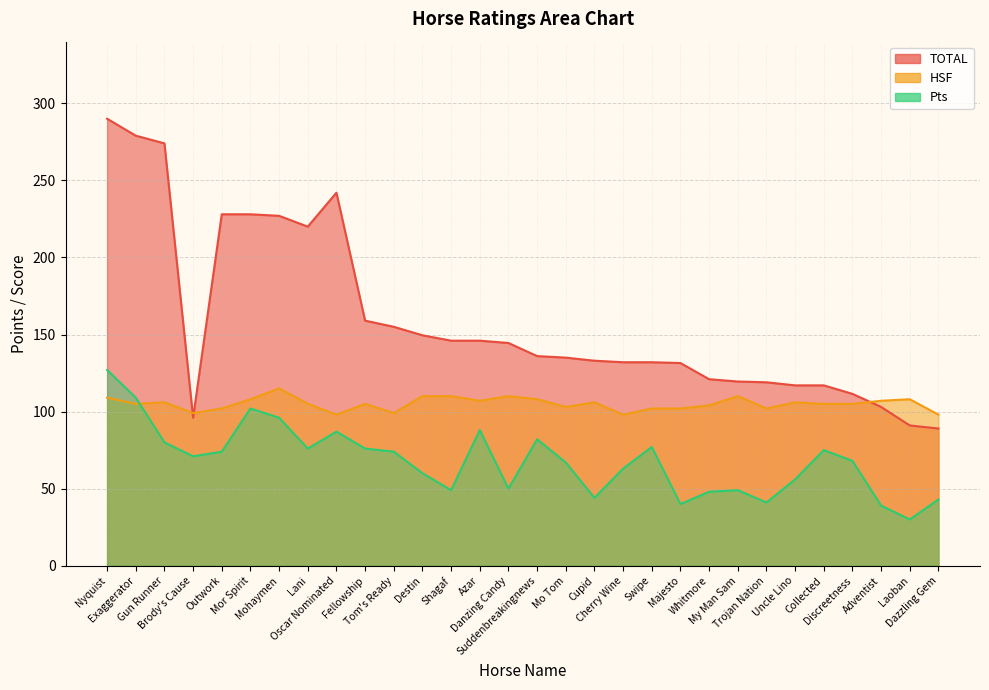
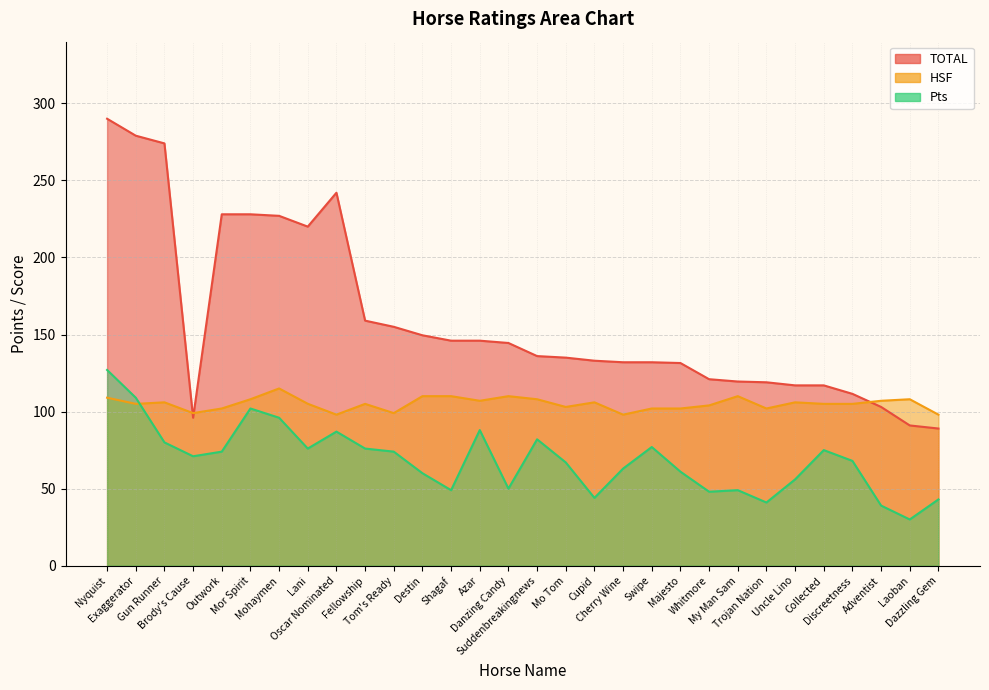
  {
    "TOTAL": {
      "Nyquist": 290,
      "Exaggerator": 279,
      "Gun Runner": 274,
      "Brody's Cause": 96,
      "Outwork": 228,
      "Mor Spirit": 228,
      "Mohaymen": 227,
      "Lani": 220,
      "Oscar Nominated": 242,
      "Fellowship": 159,
      "Tom's Ready": 155,
      "Destin": 150,
      "Shagaf": 146,
      "Azar": 146,
      "Danzing Candy": 145,
      "Suddenbreakingnews": 136,
      "Mo Tom": 135,
      "Cupid": 133,
      "Cherry Wine": 132,
      "Swipe": 132,
      "Majesto": 132,
      "Whitmore": 121,
      "My Man Sam": 120,
      "Trojan Nation": 119,
      "Uncle Lino": 117,
      "Collected": 117,
      "Discreetness": 112,
      "Adventist": 103,
      "Laoban": 91,
      "Dazzling Gem": 89
    },
    "HSF": {
      "Nyquist": 109,
      "Exaggerator": 105,
      "Gun Runner": 106,
      "Brody's Cause": 99,
      "Outwork": 102,
      "Mor Spirit": 108,
      "Mohaymen": 115,
      "Lani": 105,
      "Oscar Nominated": 98,
      "Fellowship": 105,
      "Tom's Ready": 99,
      "Destin": 110,
      "Shagaf": 110,
      "Azar": 107,
      "Danzing Candy": 110,
      "Suddenbreakingnews": 108,
      "Mo Tom": 103,
      "Cupid": 106,
      "Cherry Wine": 98,
      "Swipe": 102,
      "Majesto": 102,
      "Whitmore": 104,
      "My Man Sam": 110,
      "Trojan Nation": 102,
      "Uncle Lino": 106,
      "Collected": 105,
      "Discreetness": 105,
      "Adventist": 107,
      "Laoban": 108,
      "Dazzling Gem": 98
    },
    "Pts": {
      "Nyquist": 127,
      "Exaggerator": 109,
      "Gun Runner": 80,
      "Brody's Cause": 71,
      "Outwork": 74,
      "Mor Spirit": 102,
      "Mohaymen": 96,
      "Lani": 76,
      "Oscar Nominated": 87,
      "Fellowship": 76,
      "Tom's Ready": 74,
      "Destin": 60,
      "Shagaf": 49,
      "Azar": 88,
      "Danzing Candy": 50,
      "Suddenbreakingnews": 82,
      "Mo Tom": 67,
      "Cupid": 44,
      "Cherry Wine": 63,
      "Swipe": 77,
-     "Majesto": 40,
+     "Majesto": 61,
      "Whitmore": 48,
      "My Man Sam": 49,
      "Trojan Nation": 41,
      "Uncle Lino": 56,
      "Collected": 75,
      "Discreetness": 68,
      "Adventist": 39,
      "Laoban": 30,
      "Dazzling Gem": 43
    }
  }
